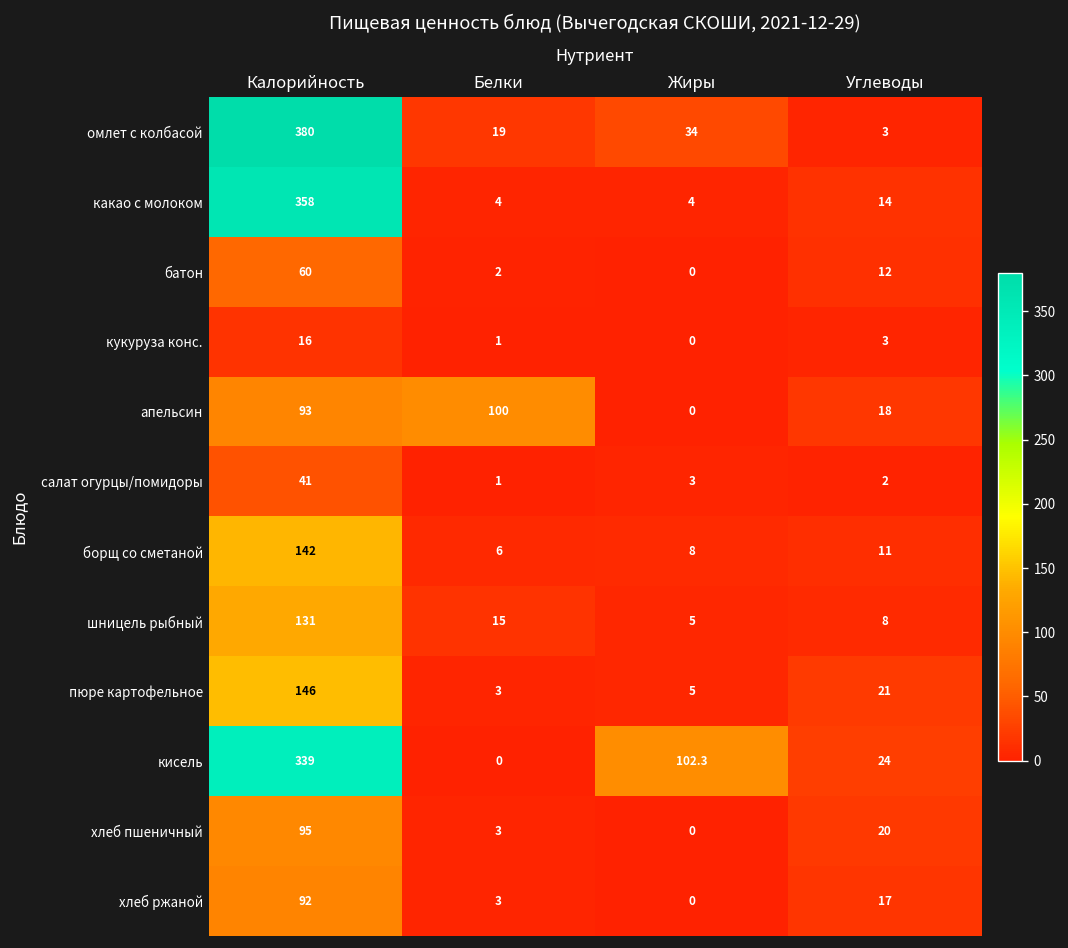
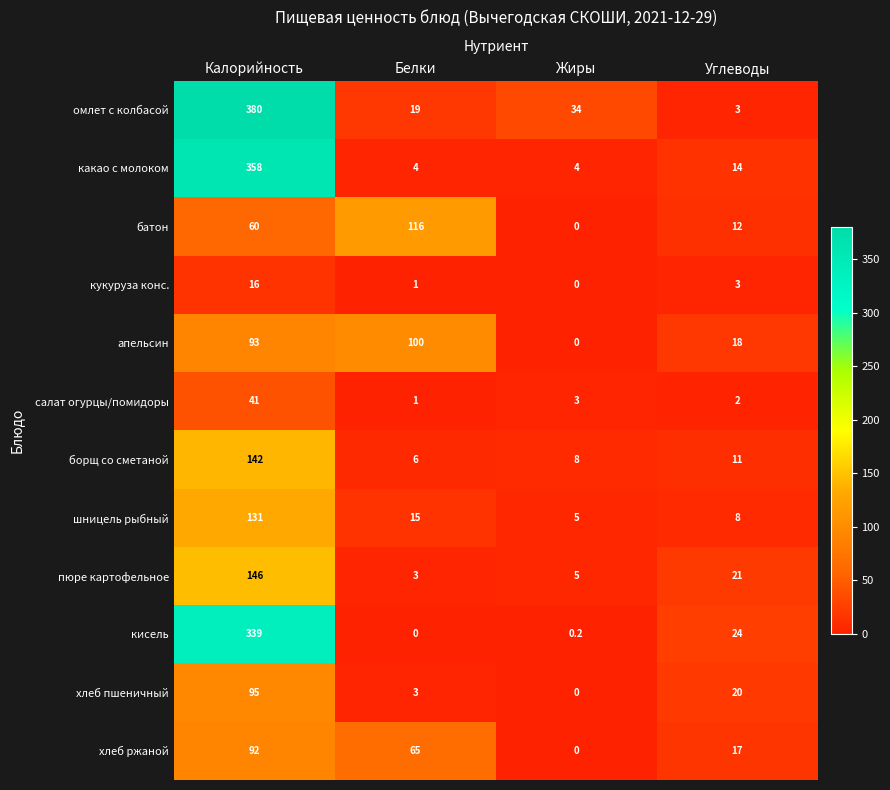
  {
    "омлет с колбасой": {
      "Калорийность": 380,
      "Белки": 19,
      "Жиры": 34,
      "Углеводы": 3
    },
    "какао с молоком": {
      "Калорийность": 358,
      "Белки": 4,
      "Жиры": 4,
      "Углеводы": 14
    },
    "батон": {
      "Калорийность": 60,
-     "Белки": 2,
+     "Белки": 116,
      "Жиры": 0,
      "Углеводы": 12
    },
    "кукуруза конс.": {
      "Калорийность": 16,
      "Белки": 1,
      "Жиры": 0,
      "Углеводы": 3
    },
    "апельсин": {
      "Калорийность": 93,
      "Белки": 100,
      "Жиры": 0,
      "Углеводы": 18
    },
    "салат огурцы/помидоры": {
      "Калорийность": 41,
      "Белки": 1,
      "Жиры": 3,
      "Углеводы": 2
    },
    "борщ со сметаной": {
      "Калорийность": 142,
      "Белки": 6,
      "Жиры": 8,
      "Углеводы": 11
    },
    "шницель рыбный": {
      "Калорийность": 131,
      "Белки": 15,
      "Жиры": 5,
      "Углеводы": 8
    },
    "пюре картофельное": {
      "Калорийность": 146,
      "Белки": 3,
      "Жиры": 5,
      "Углеводы": 21
    },
    "кисель": {
      "Калорийность": 339,
      "Белки": 0,
-     "Жиры": 102.3,
+     "Жиры": 0.2,
      "Углеводы": 24
    },
    "хлеб пшеничный": {
      "Калорийность": 95,
      "Белки": 3,
      "Жиры": 0,
      "Углеводы": 20
    },
    "хлеб ржаной": {
      "Калорийность": 92,
-     "Белки": 3,
+     "Белки": 65,
      "Жиры": 0,
      "Углеводы": 17
    }
  }
